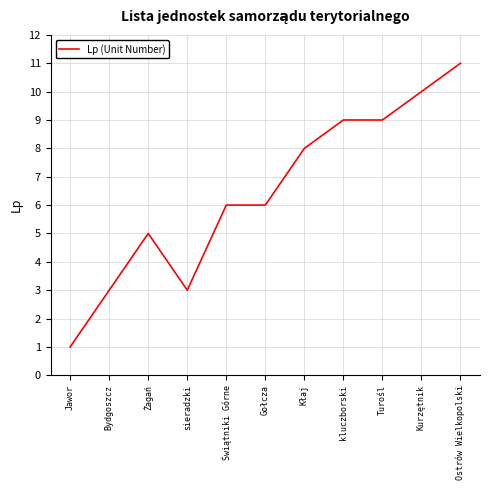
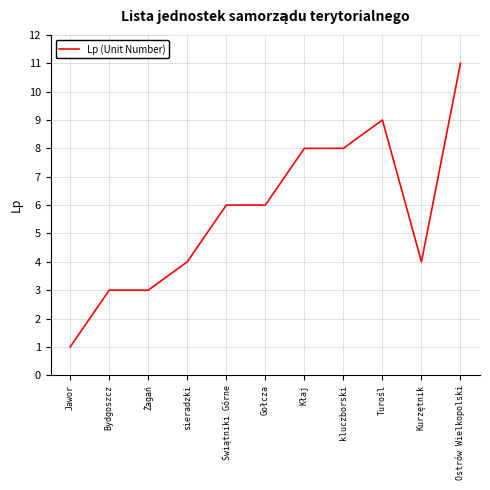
  {
    "Jawor": 1,
    "Bydgoszcz": 3,
-   "Żagań": 5,
-   "sieradzki": 3,
+   "Żagań": 3,
+   "sieradzki": 4,
    "Świątniki Górne": 6,
    "Gołcza": 6,
    "Kłaj": 8,
-   "kluczborski": 9,
+   "kluczborski": 8,
    "Turośl": 9,
-   "Kurzętnik": 10,
+   "Kurzętnik": 4,
    "Ostrów Wielkopolski": 11
  }
